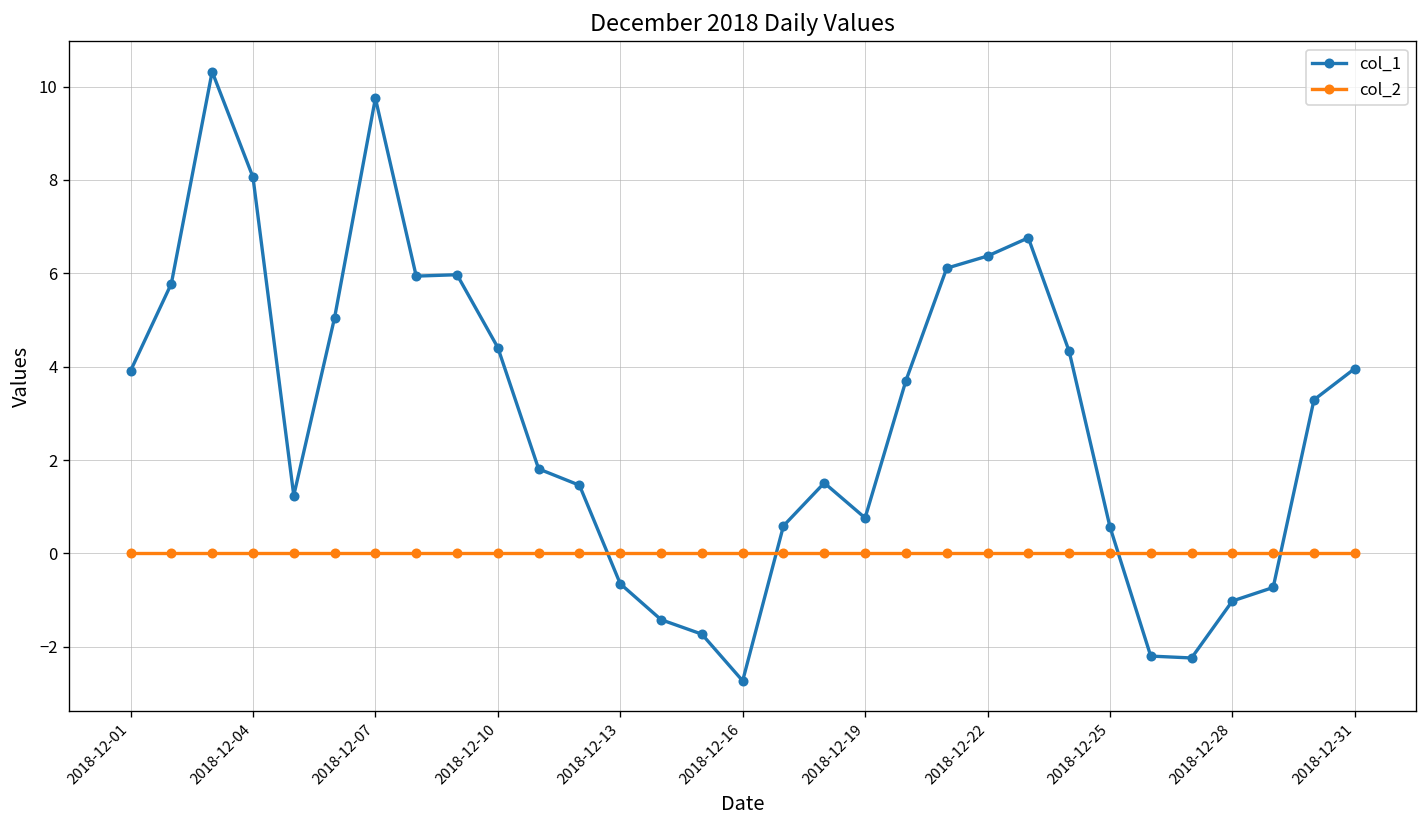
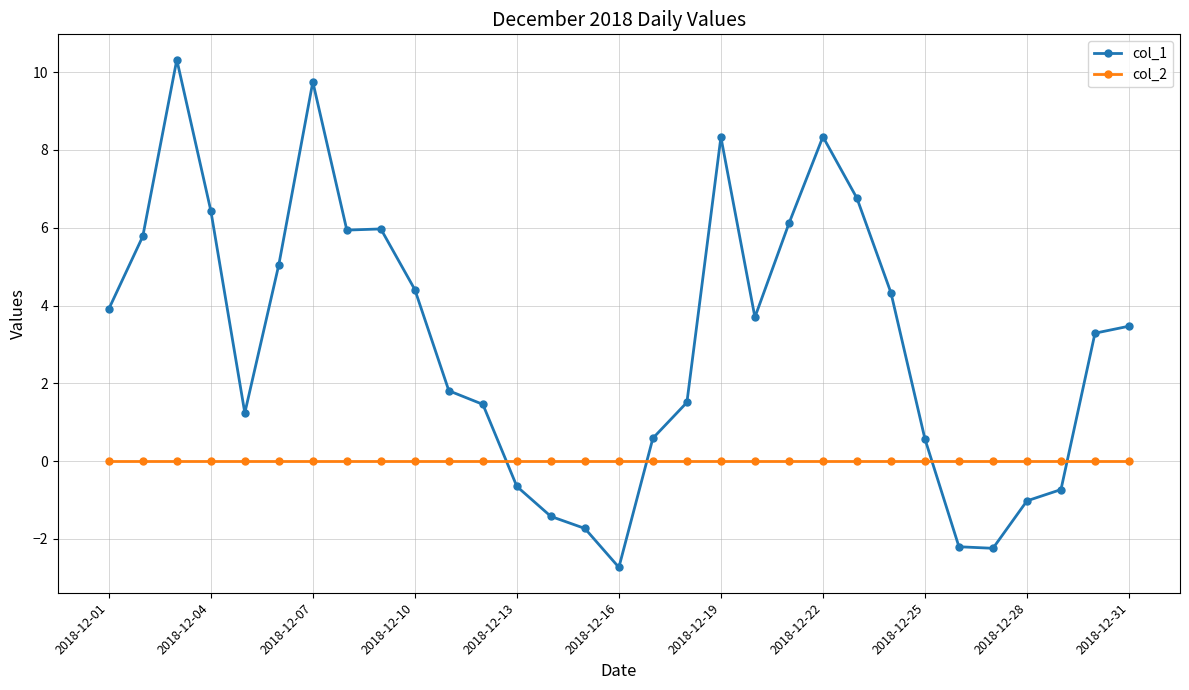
  {
    "col_1": {
      "2018-12-01": 3.9,
-     "2018-12-04": 8.1,
+     "2018-12-04": 6.4,
      "2018-12-07": 9.8,
      "2018-12-10": 4.4,
      "2018-12-13": -0.7,
      "2018-12-16": -2.7,
-     "2018-12-19": 0.8,
-     "2018-12-22": 6.4,
+     "2018-12-19": 8.3,
+     "2018-12-22": 8.3,
      "2018-12-25": 0.6,
      "2018-12-28": -1.0,
-     "2018-12-31": 4.0
+     "2018-12-31": 3.5
    },
    "col_2": {
      "2018-12-01": 0.0,
      "2018-12-04": 0.0,
      "2018-12-07": 0.0,
      "2018-12-10": 0.0,
      "2018-12-13": 0.0,
      "2018-12-16": 0.0,
      "2018-12-19": 0.0,
      "2018-12-22": 0.0,
      "2018-12-25": 0.0,
      "2018-12-28": 0.0,
      "2018-12-31": 0.0
    }
  }
